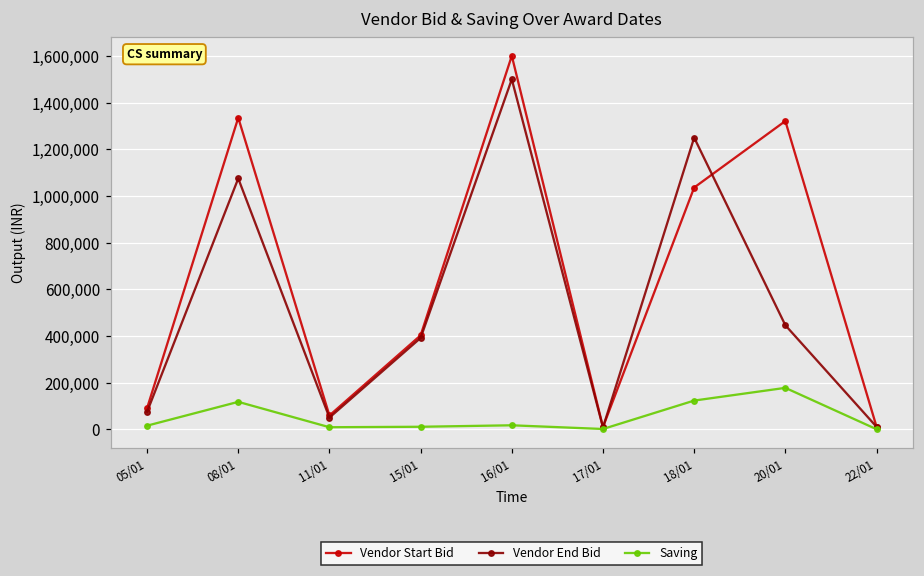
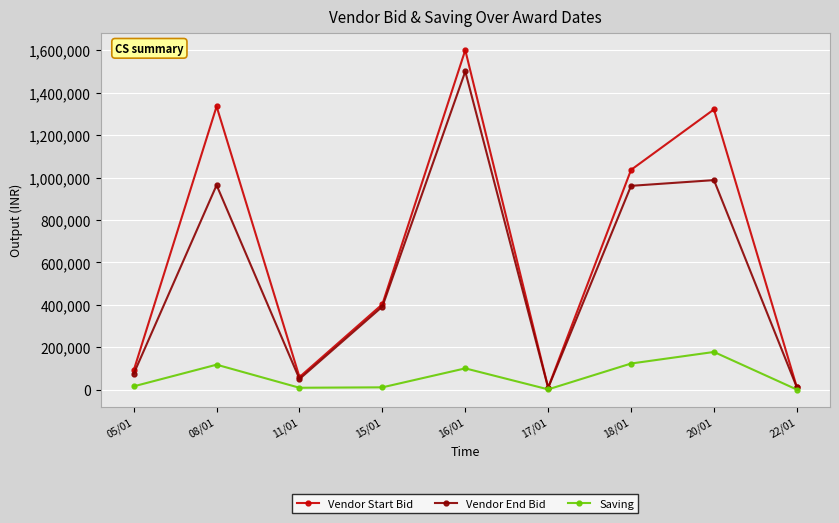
  {
    "Vendor Start Bid": {
      "05/01": "90,000",
      "08/01": "1,340,000",
      "16/01": "1,600,000",
      "18/01": "1,040,000",
      "20/01": "1,320,000"
    },
    "Vendor End Bid": {
      "05/01": "80,000",
-     "08/01": "1,080,000",
+     "08/01": "960,000",
      "16/01": "1,500,000",
-     "18/01": "1,250,000",
-     "20/01": "450,000"
+     "18/01": "960,000",
+     "20/01": "990,000"
    },
    "Saving": {
      "05/01": "20,000",
      "08/01": "120,000",
      "11/01": "10,000",
      "15/01": "10,000",
-     "16/01": "20,000",
+     "16/01": "100,000",
      "18/01": "120,000",
      "20/01": "180,000"
    }
  }
